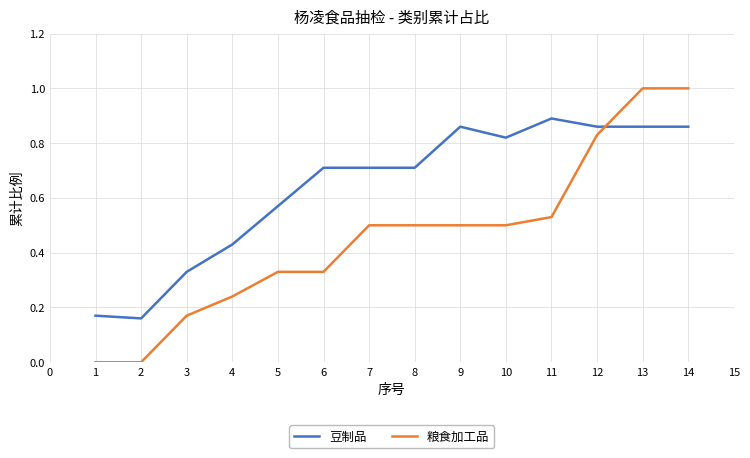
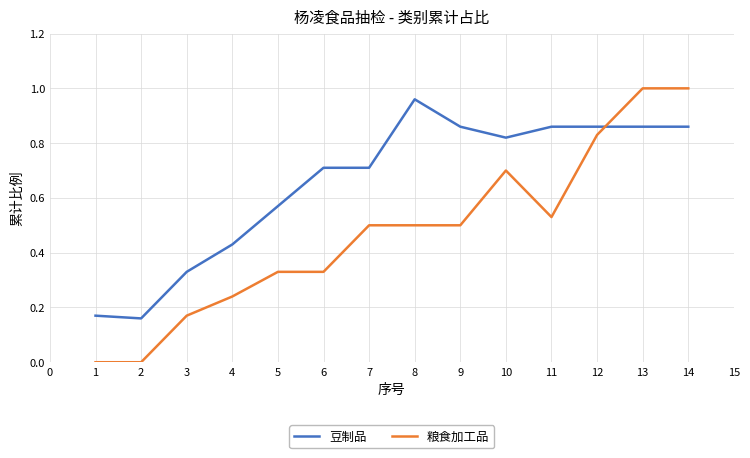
  {
    "豆制品": {
      "1": 0.17,
      "2": 0.16,
      "3": 0.33,
      "4": 0.43,
      "5": 0.57,
      "6": 0.71,
      "7": 0.71,
-     "8": 0.71,
+     "8": 0.96,
      "9": 0.86,
      "10": 0.82,
-     "11": 0.89,
+     "11": 0.86,
      "12": 0.86,
      "13": 0.86,
      "14": 0.86
    },
    "粮食加工品": {
      "1": 0.0,
      "2": 0.0,
      "3": 0.17,
      "4": 0.24,
      "5": 0.33,
      "6": 0.33,
      "7": 0.5,
      "8": 0.5,
      "9": 0.5,
-     "10": 0.5,
+     "10": 0.7,
      "11": 0.53,
      "12": 0.83,
      "13": 1.0,
      "14": 1.0
    }
  }
